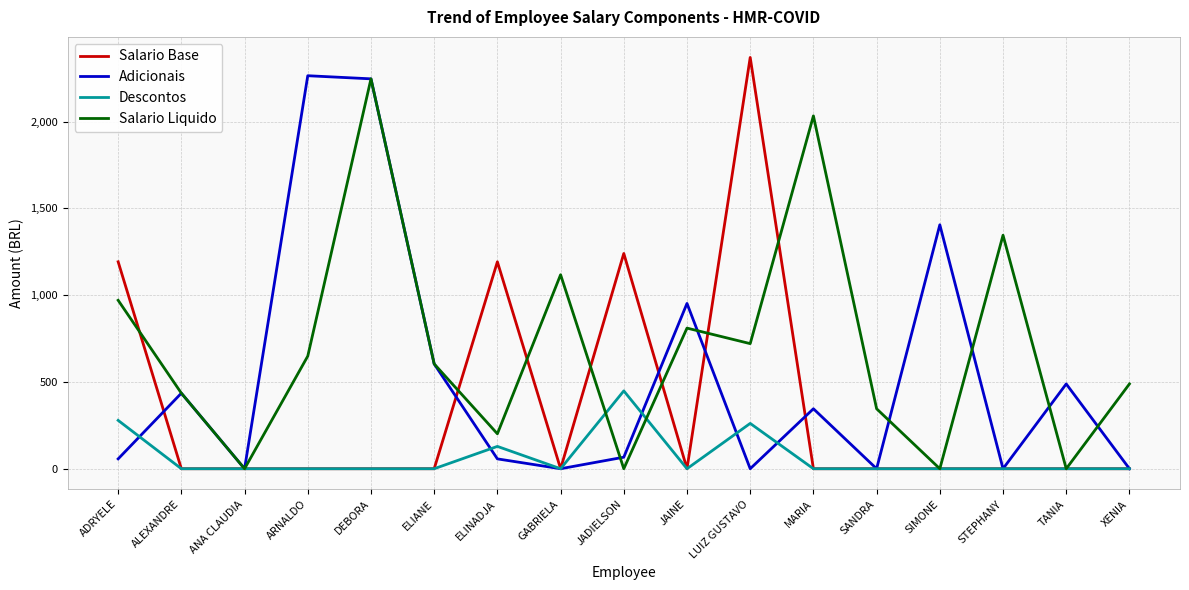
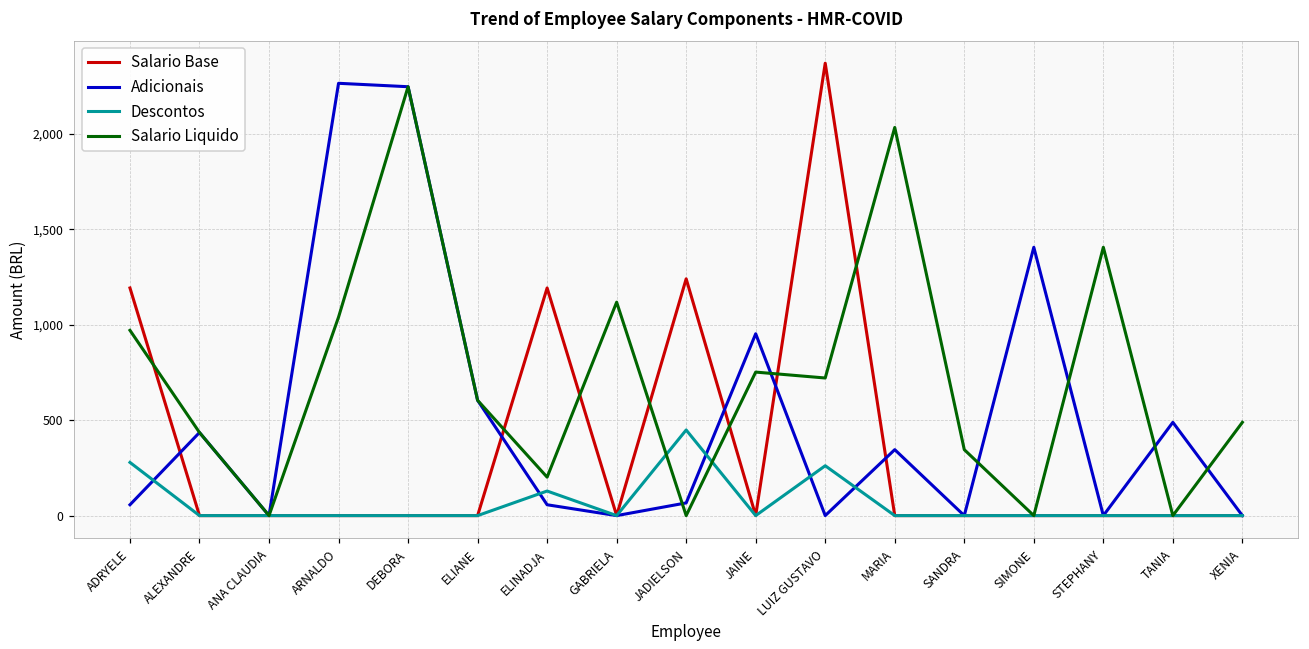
  {
    "Salario Base": {
      "ADRYELE": "1,190",
      "ELINADJA": "1,190",
      "JADIELSON": "1,240",
      "LUIZ GUSTAVO": "2,370"
    },
    "Adicionais": {
      "ADRYELE": "60",
      "ARNALDO": "2,260",
      "ELINADJA": "60",
      "JADIELSON": "70",
      "JAINE": "950",
      "LUIZ GUSTAVO": "0",
      "MARIA": "350",
      "SIMONE": "1,410",
      "TANIA": "490"
    },
    "Descontos": {
      "ADRYELE": "280",
      "ELINADJA": "130",
      "JADIELSON": "450",
      "LUIZ GUSTAVO": "260"
    },
    "Salario Liquido": {
      "ADRYELE": "970",
-     "ARNALDO": "650",
+     "ARNALDO": "1,040",
      "ELINADJA": "200",
      "GABRIELA": "1,120",
      "JADIELSON": "0",
-     "JAINE": "810",
+     "JAINE": "750",
      "LUIZ GUSTAVO": "720",
      "MARIA": "2,030",
      "SANDRA": "350",
-     "STEPHANY": "1,350",
+     "STEPHANY": "1,410",
      "XENIA": "490"
    }
  }
